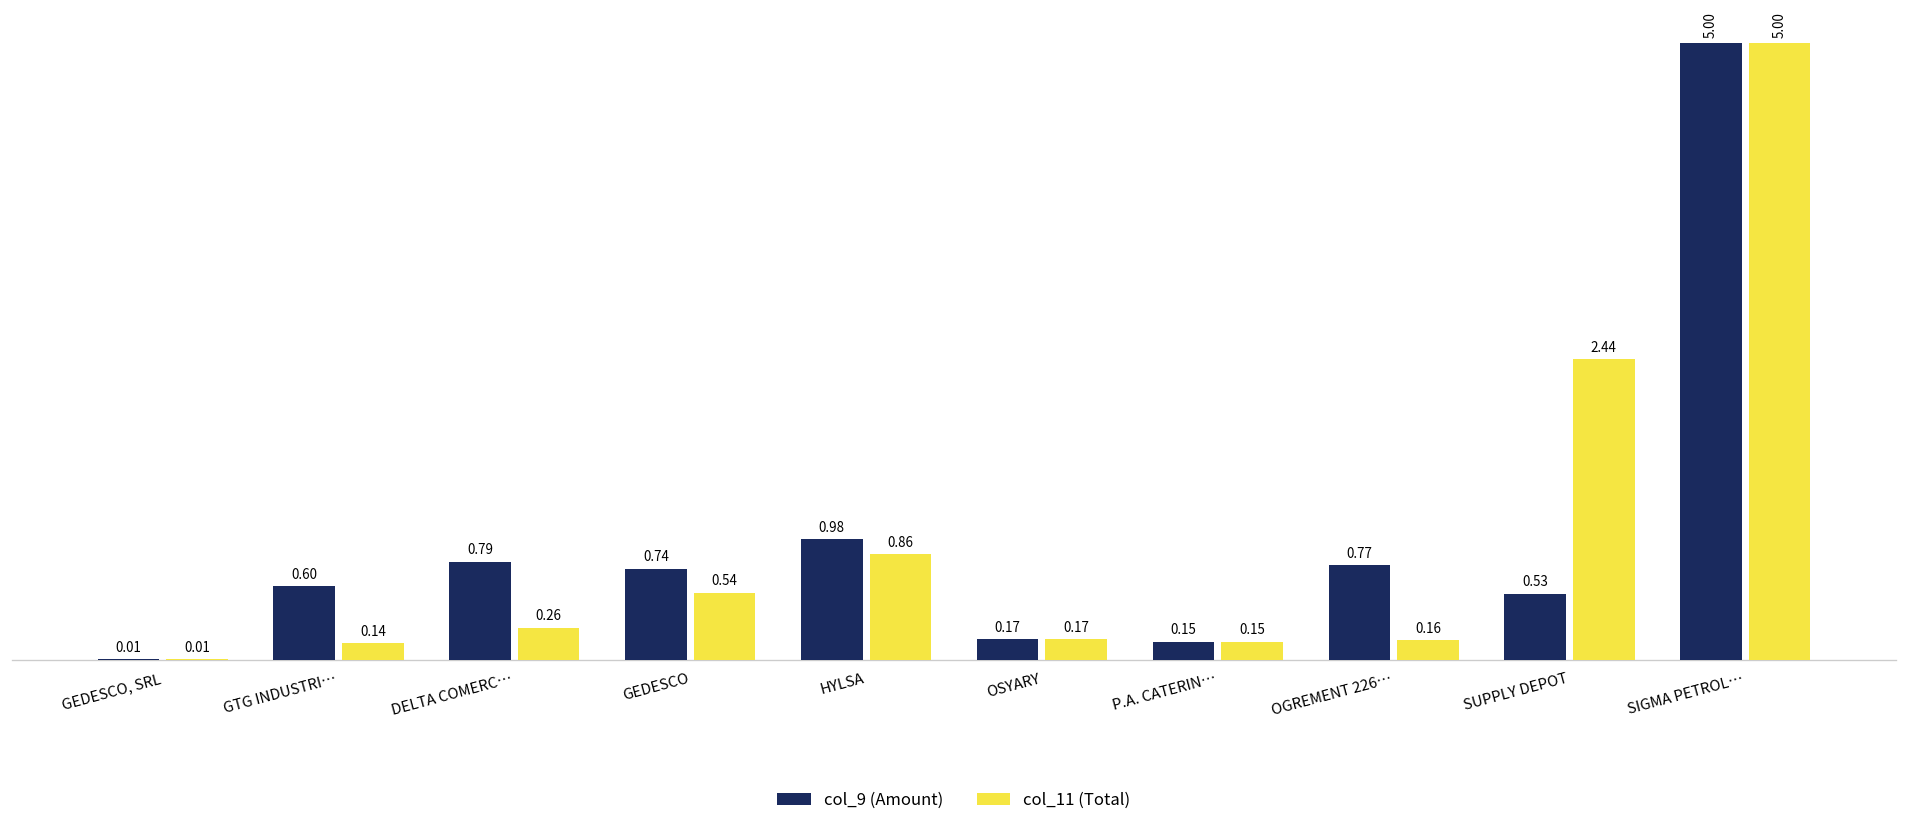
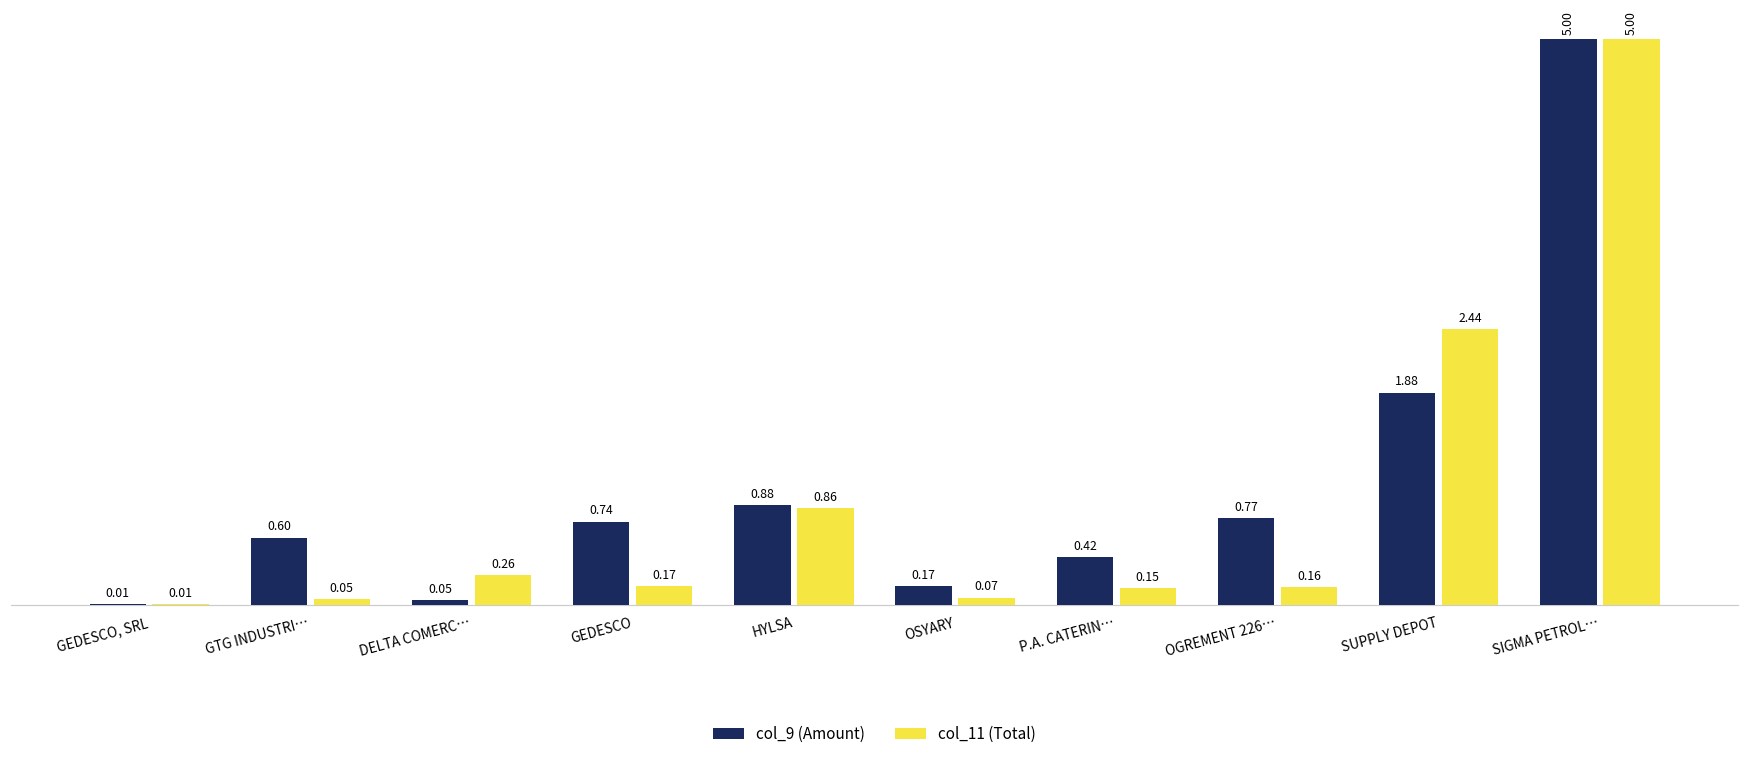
  {
    "col_9 (Amount)": {
      "GEDESCO, SRL": 0.01,
      "GTG INDUSTRI…": 0.60,
-     "DELTA COMERC…": 0.79,
+     "DELTA COMERC…": 0.05,
      "GEDESCO": 0.74,
-     "HYLSA": 0.98,
+     "HYLSA": 0.88,
      "OSYARY": 0.17,
-     "P.A. CATERIN…": 0.15,
+     "P.A. CATERIN…": 0.42,
      "OGREMENT 226…": 0.77,
-     "SUPPLY DEPOT": 0.53,
+     "SUPPLY DEPOT": 1.88,
      "SIGMA PETROL…": 5.00
    },
    "col_11 (Total)": {
      "GEDESCO, SRL": 0.01,
-     "GTG INDUSTRI…": 0.14,
+     "GTG INDUSTRI…": 0.05,
      "DELTA COMERC…": 0.26,
-     "GEDESCO": 0.54,
+     "GEDESCO": 0.17,
      "HYLSA": 0.86,
-     "OSYARY": 0.17,
+     "OSYARY": 0.07,
      "P.A. CATERIN…": 0.15,
      "OGREMENT 226…": 0.16,
      "SUPPLY DEPOT": 2.44,
      "SIGMA PETROL…": 5.00
    }
  }
